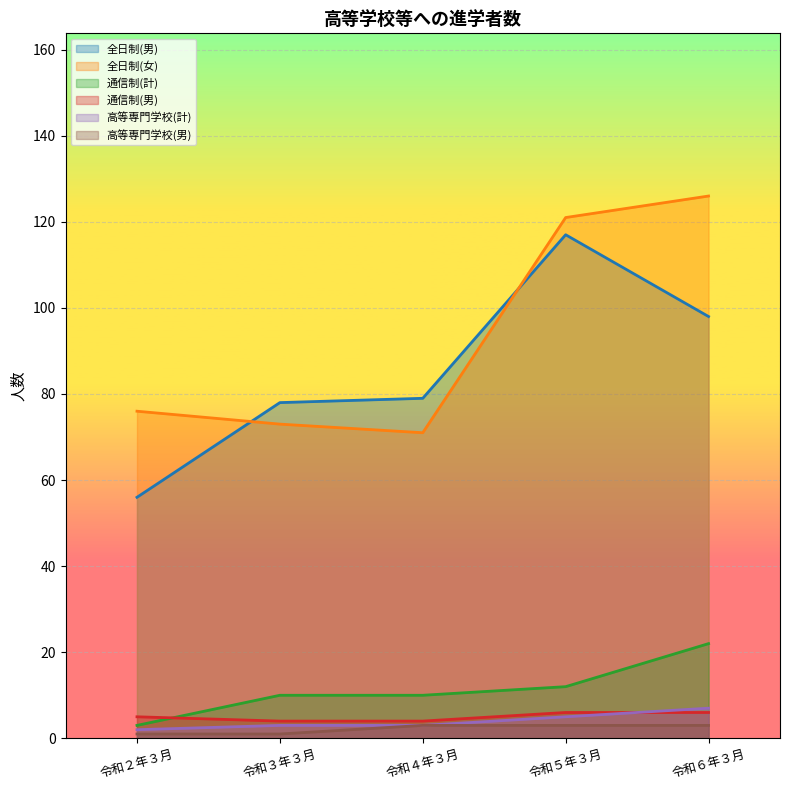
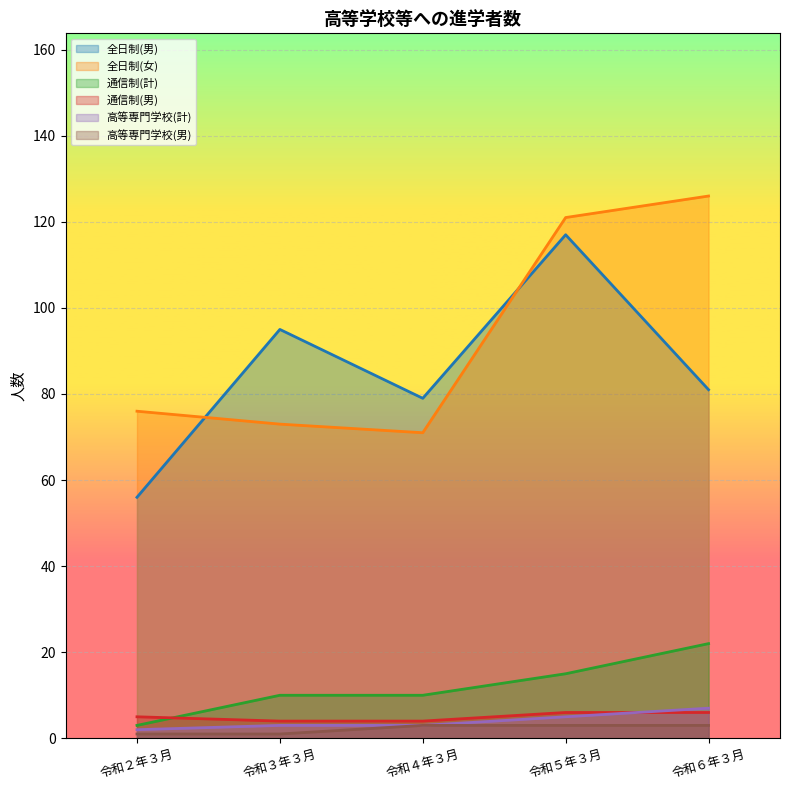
  {
    "全日制(男)": {
      "令和２年３月": 56,
-     "令和３年３月": 78,
+     "令和３年３月": 95,
      "令和４年３月": 79,
      "令和５年３月": 117,
-     "令和６年３月": 98
+     "令和６年３月": 81
    },
    "通信制(計)": {
      "令和２年３月": 3,
      "令和３年３月": 10,
      "令和４年３月": 10,
-     "令和５年３月": 12,
+     "令和５年３月": 15,
      "令和６年３月": 22
    },
    "高等専門学校(計)": {
      "令和２年３月": 2,
      "令和３年３月": 3,
      "令和５年３月": 5,
      "令和６年３月": 7
    }
  }
